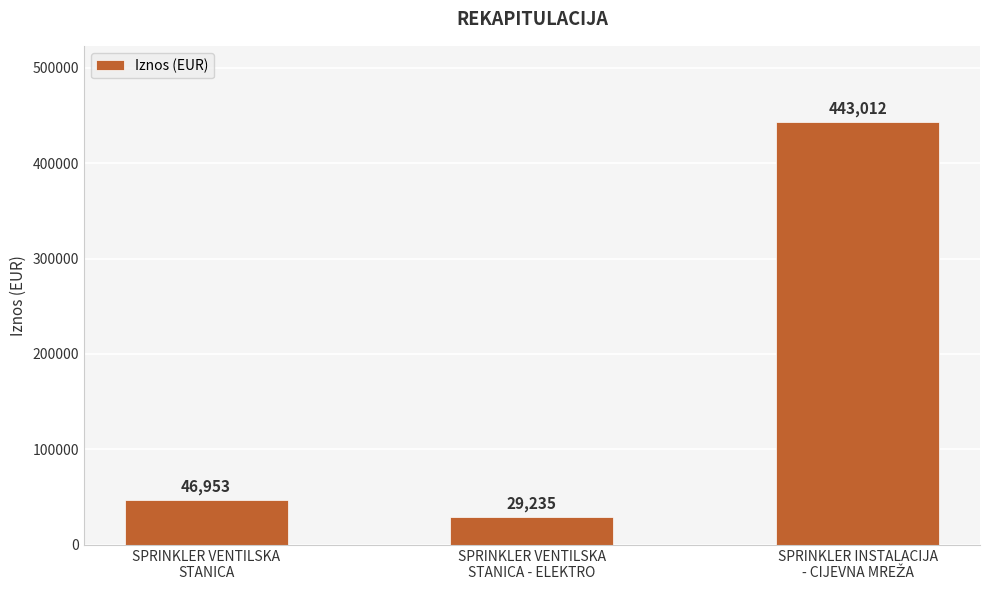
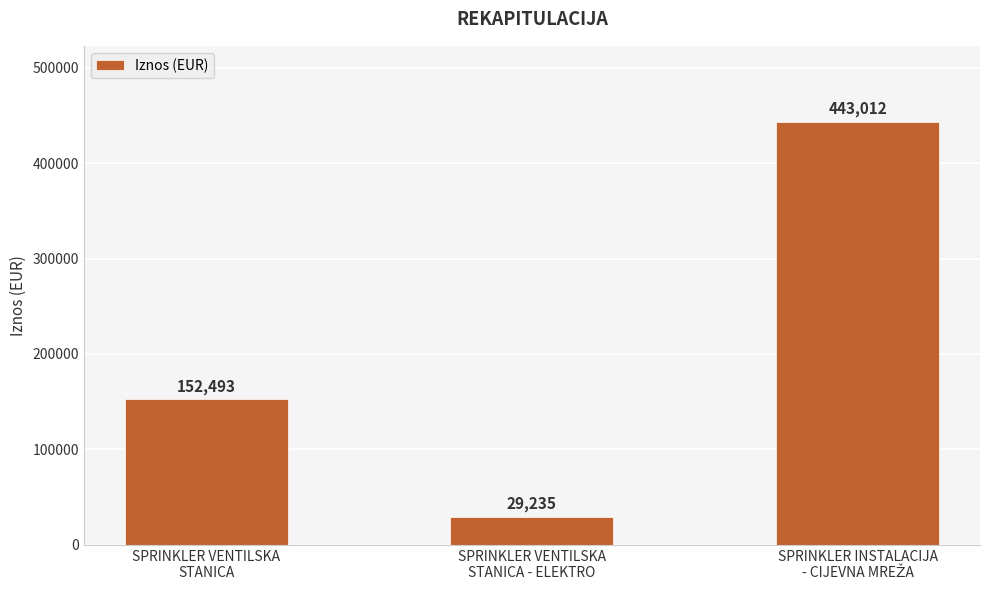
  {
-   "SPRINKLER VENTILSKA STANICA": "46,953",
+   "SPRINKLER VENTILSKA STANICA": "152,493",
    "SPRINKLER VENTILSKA STANICA - ELEKTRO": "29,235",
    "SPRINKLER INSTALACIJA - CIJEVNA MREŽA": "443,012"
  }
